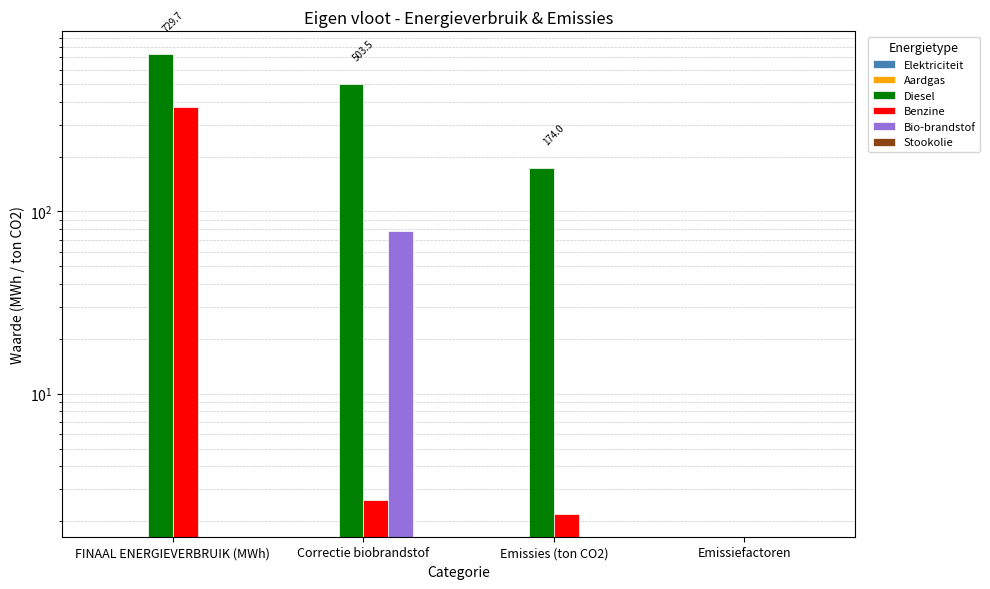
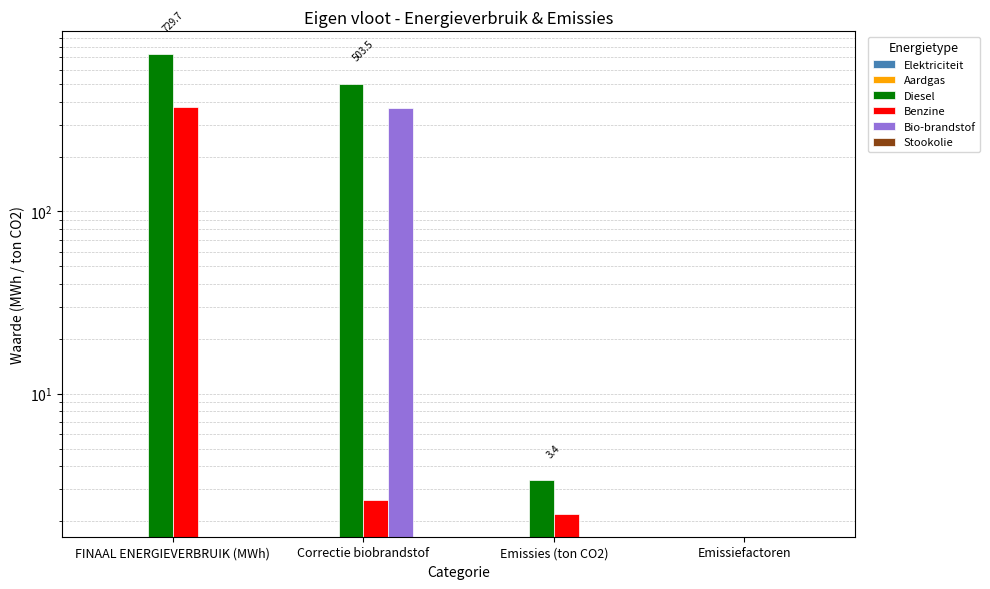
  {
    "Diesel": {
      "FINAAL ENERGIEVERBRUIK (MWh)": 729.7,
      "Correctie biobrandstof": 503.5,
-     "Emissies (ton CO2)": 174.0
+     "Emissies (ton CO2)": 3.4
    },
    "Benzine": {
      "FINAAL ENERGIEVERBRUIK (MWh)": 370,
      "Correctie biobrandstof": 2.6,
      "Emissies (ton CO2)": 2.2
    },
    "Bio-brandstof": {
-     "Correctie biobrandstof": 78
+     "Correctie biobrandstof": 370
    }
  }
